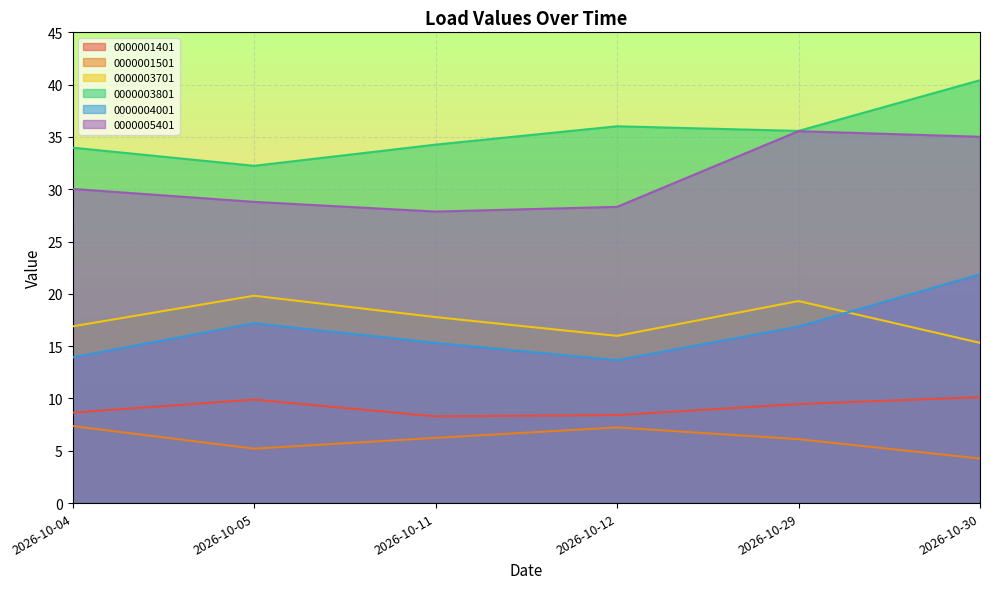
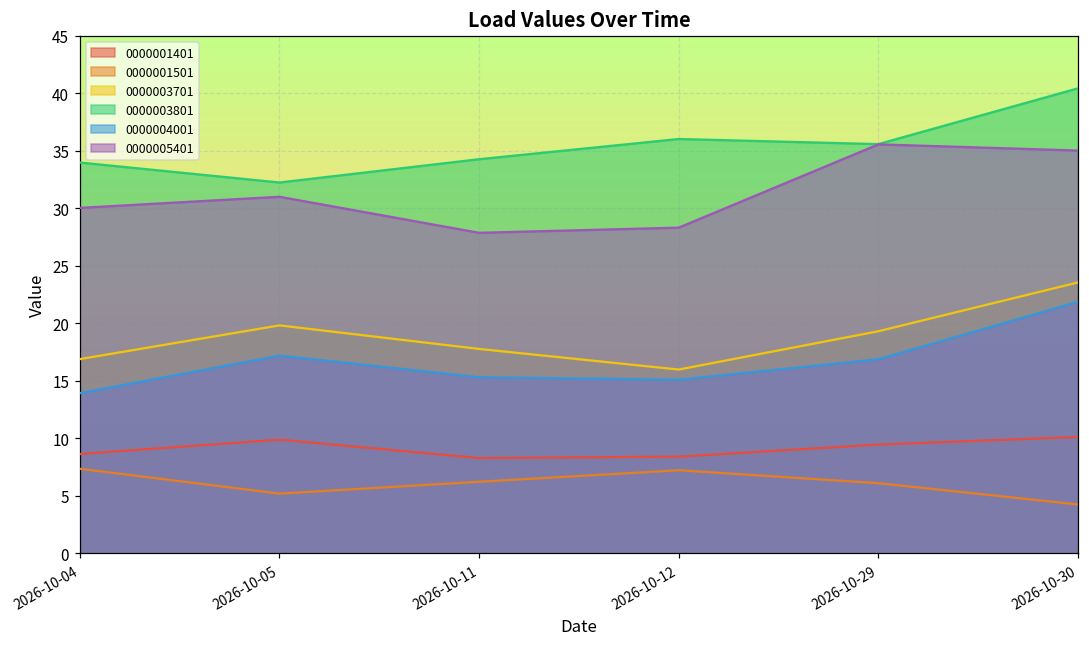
  {
    "0000003701": {
      "2026-10-04": 16.9,
      "2026-10-05": 19.8,
      "2026-10-11": 17.8,
      "2026-10-12": 16.0,
      "2026-10-29": 19.3,
-     "2026-10-30": 15.3
+     "2026-10-30": 23.6
    },
    "0000003801": {
      "2026-10-04": 34.0,
      "2026-10-05": 32.2,
      "2026-10-11": 34.3,
      "2026-10-12": 36.0,
      "2026-10-30": 40.4
    },
    "0000004001": {
      "2026-10-04": 13.9,
      "2026-10-05": 17.2,
      "2026-10-11": 15.3,
-     "2026-10-12": 13.7,
+     "2026-10-12": 15.1,
      "2026-10-29": 16.9,
      "2026-10-30": 21.9
    },
    "0000005401": {
      "2026-10-04": 30.0,
-     "2026-10-05": 28.8,
+     "2026-10-05": 31.0,
      "2026-10-11": 27.9,
      "2026-10-12": 28.3,
      "2026-10-30": 35.0
    }
  }
